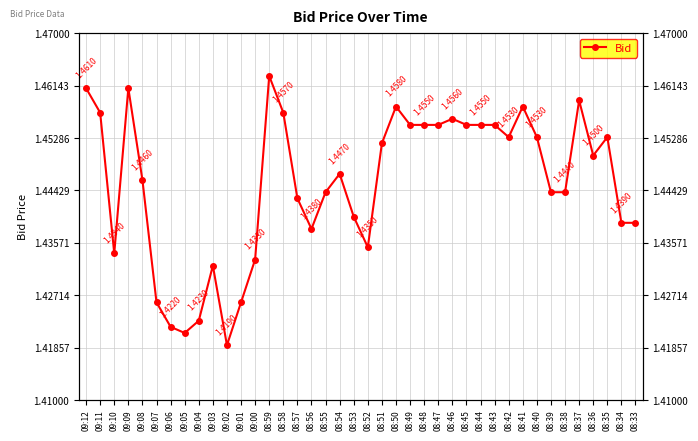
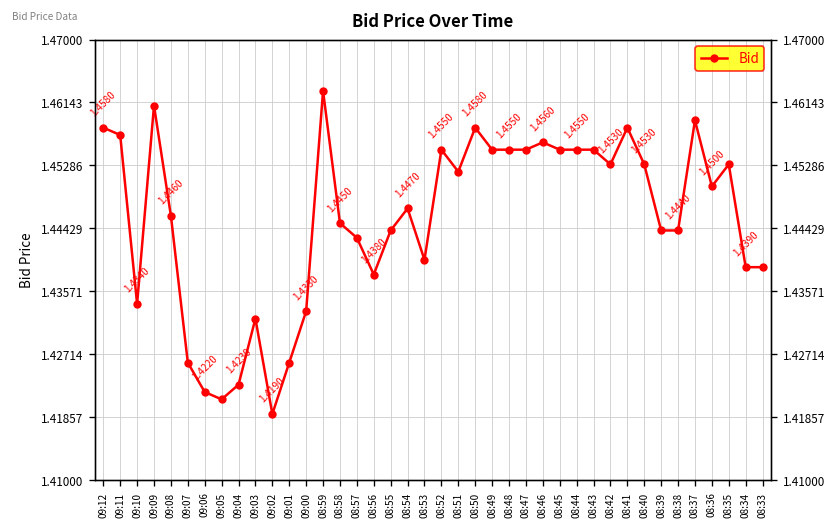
  {
-   "09:12": 1.4610,
+   "09:12": 1.4580,
    "09:10": 1.4340,
    "09:08": 1.4460,
    "09:04": 1.4230,
    "09:02": 1.4190,
    "09:00": 1.4330,
-   "08:58": 1.4570,
+   "08:58": 1.4450,
    "08:54": 1.4470,
-   "08:52": 1.4350,
+   "08:52": 1.4550,
    "08:50": 1.4580,
    "08:49": 1.4550,
    "08:48": 1.4550,
    "08:47": 1.4550,
    "08:46": 1.4560,
    "08:45": 1.4550,
    "08:44": 1.4550,
    "08:43": 1.4550,
    "08:39": 1.4440,
    "08:38": 1.4440,
    "08:34": 1.4390,
    "08:33": 1.4390
  }
